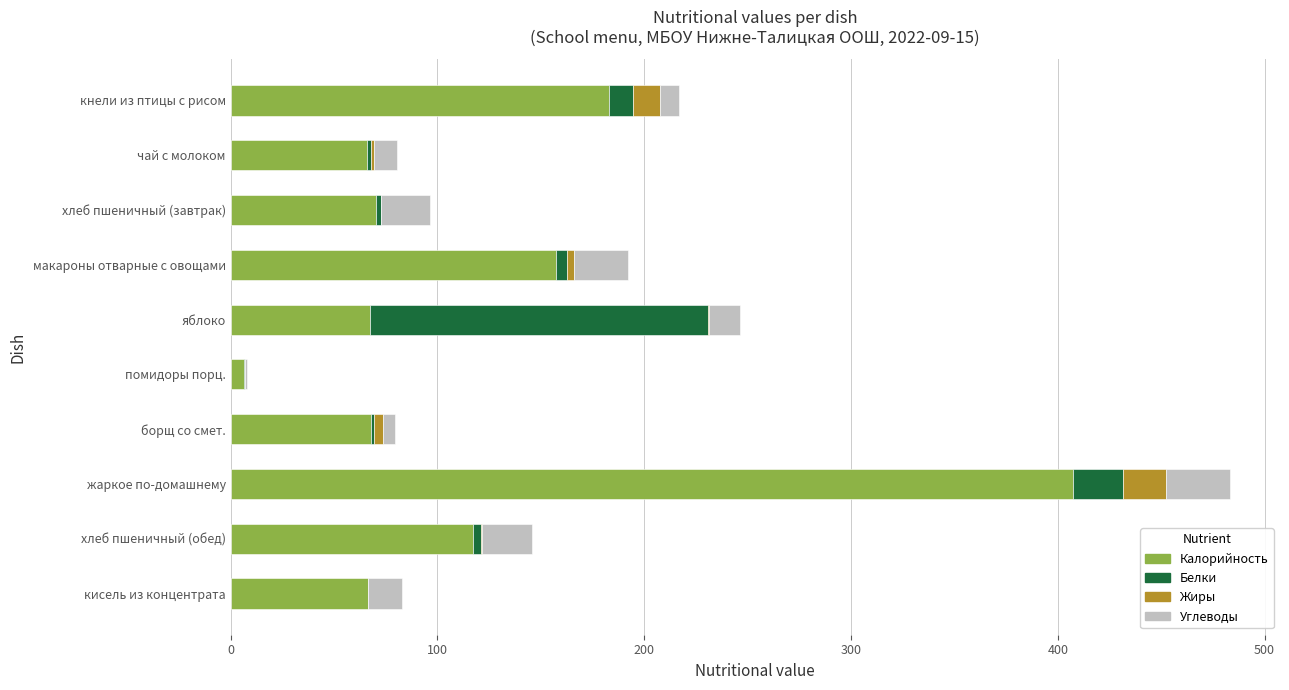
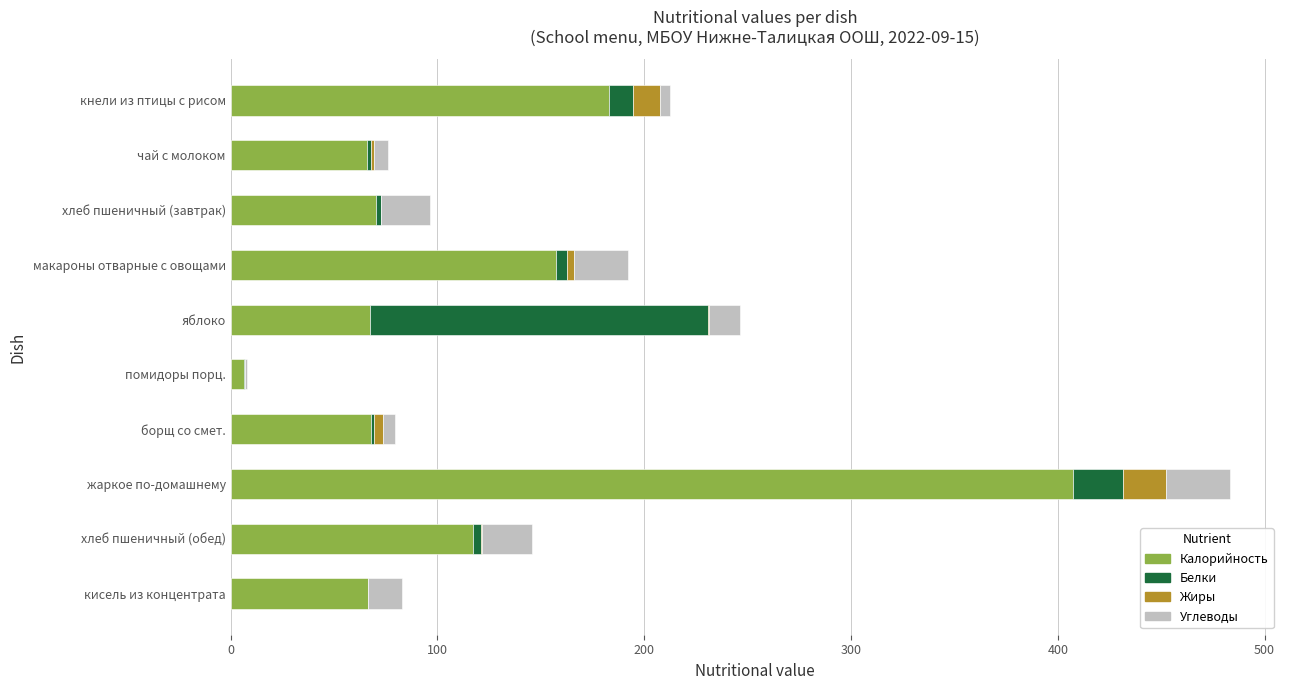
  {
    "Белки": {
      "кнели из птицы с рисом": 12,
      "чай с молоком": 2,
      "хлеб пшеничный (завтрак)": 2,
      "макароны отварные с овощами": 5,
      "яблоко": 163,
      "борщ со смет.": 2,
      "жаркое по-домашнему": 24,
      "хлеб пшеничный (обед)": 4,
      "кисель из концентрата": 0
    },
    "Углеводы": {
-     "кнели из птицы с рисом": 9,
-     "чай с молоком": 11,
+     "кнели из птицы с рисом": 5,
+     "чай с молоком": 7,
      "хлеб пшеничный (завтрак)": 24,
      "макароны отварные с овощами": 26,
      "яблоко": 15,
      "борщ со смет.": 6,
      "жаркое по-домашнему": 31,
      "хлеб пшеничный (обед)": 25,
      "кисель из концентрата": 17
    }
  }
